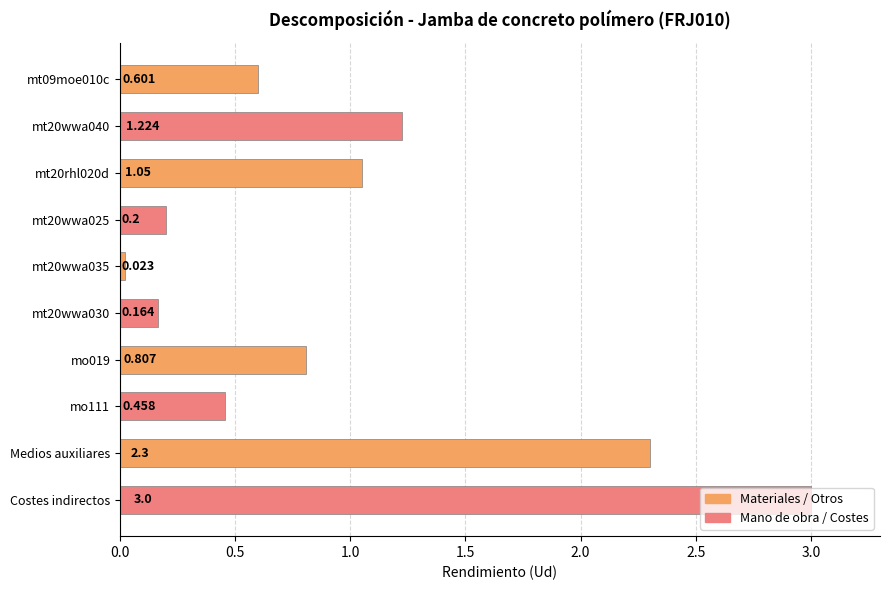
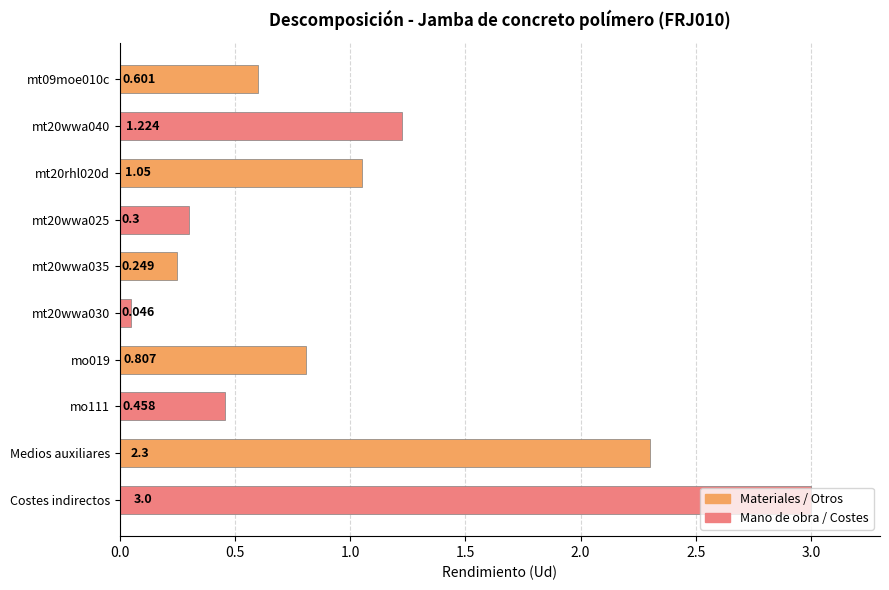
  {
    "mt09moe010c": 0.601,
    "mt20wwa040": 1.224,
    "mt20rhl020d": 1.05,
-   "mt20wwa025": 0.2,
-   "mt20wwa035": 0.023,
-   "mt20wwa030": 0.164,
+   "mt20wwa025": 0.3,
+   "mt20wwa035": 0.249,
+   "mt20wwa030": 0.046,
    "mo019": 0.807,
    "mo111": 0.458,
    "Medios auxiliares": 2.3
  }
